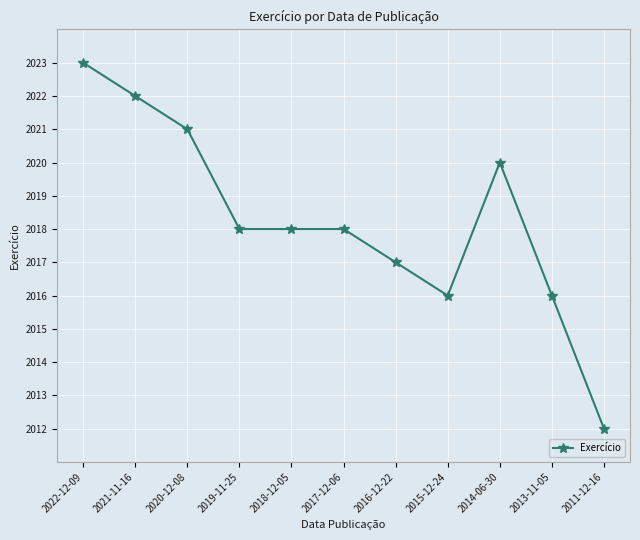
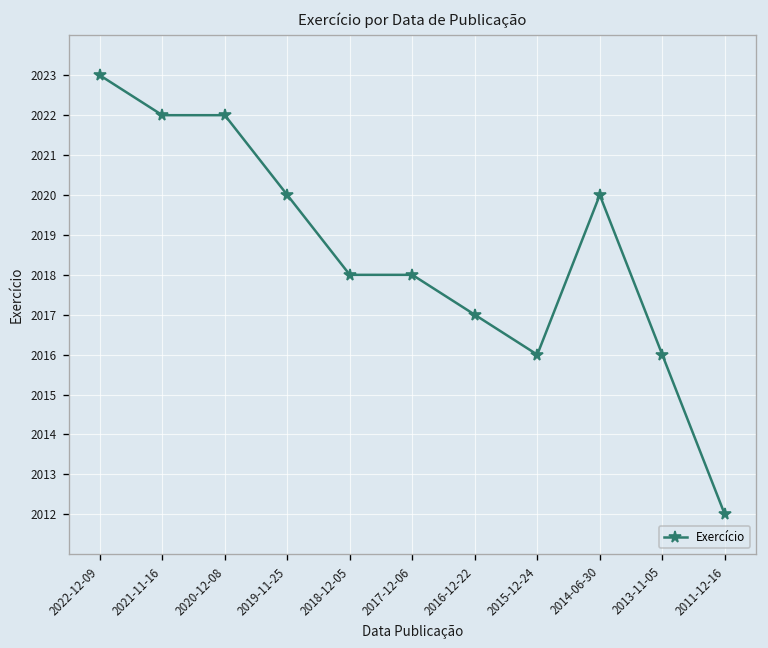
  {
    "2022-12-09": 2023,
    "2021-11-16": 2022,
-   "2020-12-08": 2021,
-   "2019-11-25": 2018,
+   "2020-12-08": 2022,
+   "2019-11-25": 2020,
    "2018-12-05": 2018,
    "2017-12-06": 2018,
    "2016-12-22": 2017,
    "2015-12-24": 2016,
    "2014-06-30": 2020,
    "2013-11-05": 2016,
    "2011-12-16": 2012
  }
